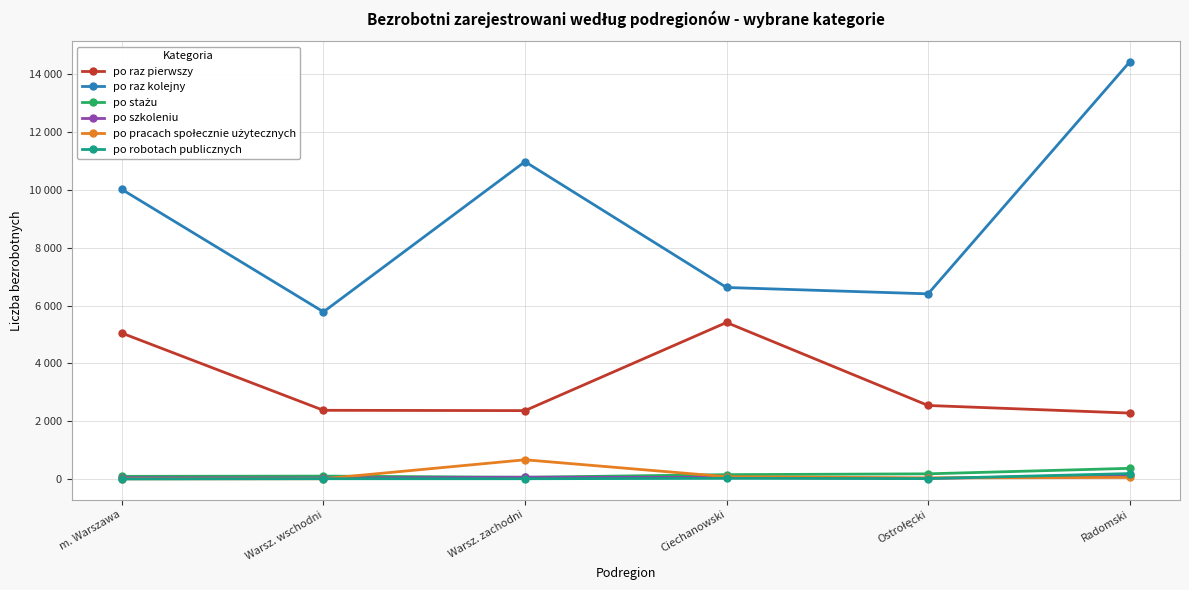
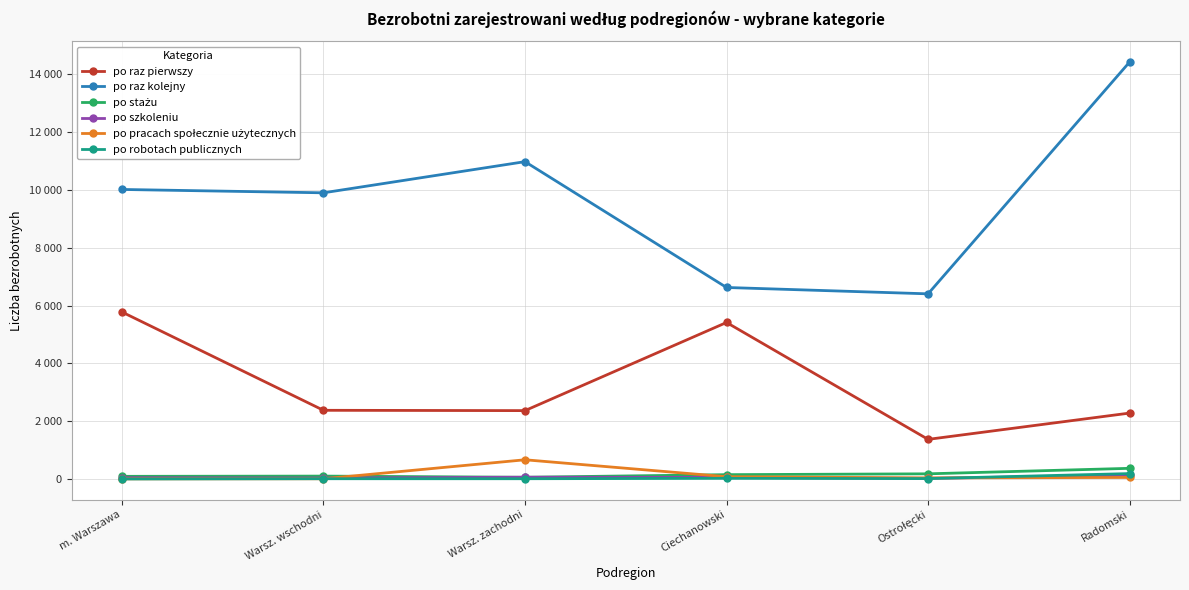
  {
    "po raz pierwszy": {
-     "m. Warszawa": 5000,
+     "m. Warszawa": 5800,
      "Warsz. wschodni": 2400,
      "Warsz. zachodni": 2400,
      "Ciechanowski": 5400,
-     "Ostrołęcki": 2500,
+     "Ostrołęcki": 1400,
      "Radomski": 2300
    },
    "po raz kolejny": {
      "m. Warszawa": 10000,
-     "Warsz. wschodni": 5800,
+     "Warsz. wschodni": 9900,
      "Warsz. zachodni": 11000,
      "Ciechanowski": 6600,
      "Ostrołęcki": 6400,
      "Radomski": 14400
    },
    "po pracach społecznie użytecznych": {
      "Warsz. zachodni": 700
    }
  }
